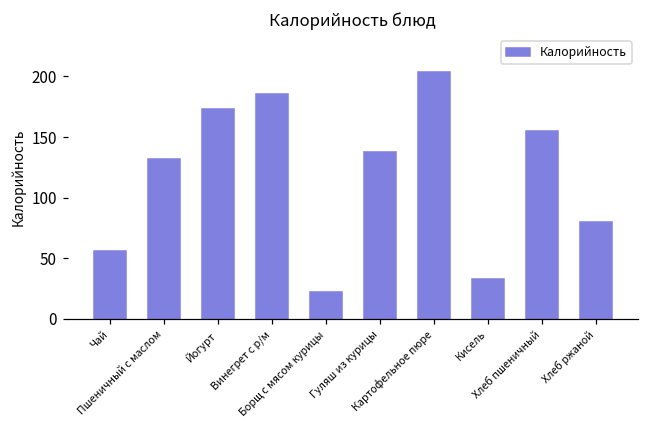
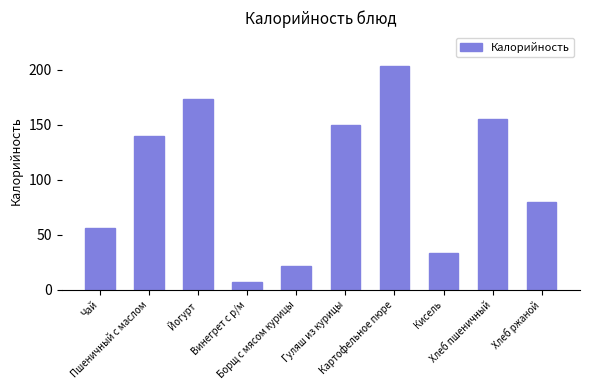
  {
    "Чай": 56,
-   "Пшеничный с маслом": 132,
+   "Пшеничный с маслом": 140,
    "Йогурт": 173,
-   "Винегрет с р/м": 186,
+   "Винегрет с р/м": 7,
    "Борщ с мясом курицы": 22,
-   "Гуляш из курицы": 138,
+   "Гуляш из курицы": 150,
    "Картофельное пюре": 204,
    "Кисель": 33,
    "Хлеб пшеничный": 155,
    "Хлеб ржаной": 80
  }
